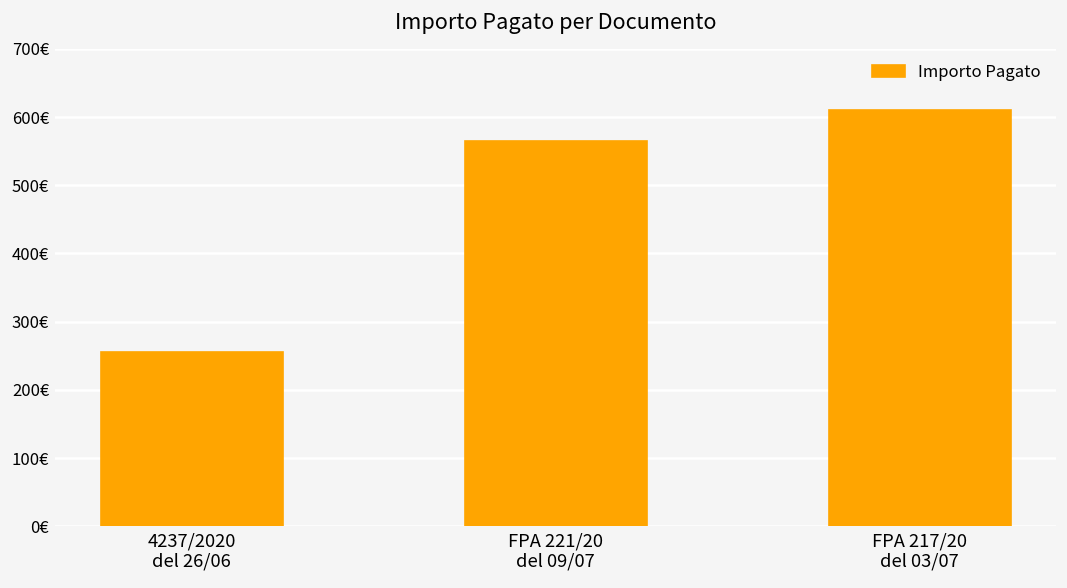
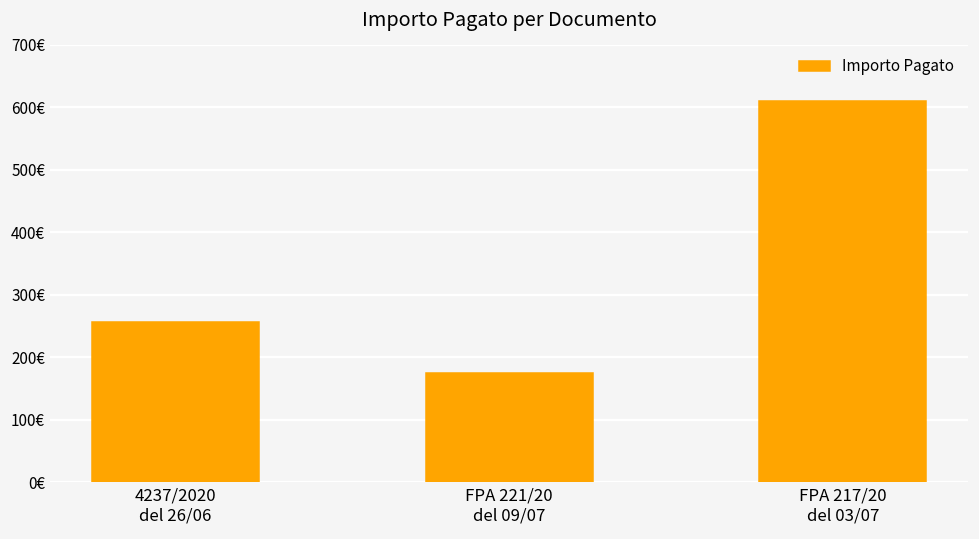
  {
    "4237/2020 del 26/06": "260€",
-   "FPA 221/20 del 09/07": "570€",
+   "FPA 221/20 del 09/07": "180€",
    "FPA 217/20 del 03/07": "610€"
  }
